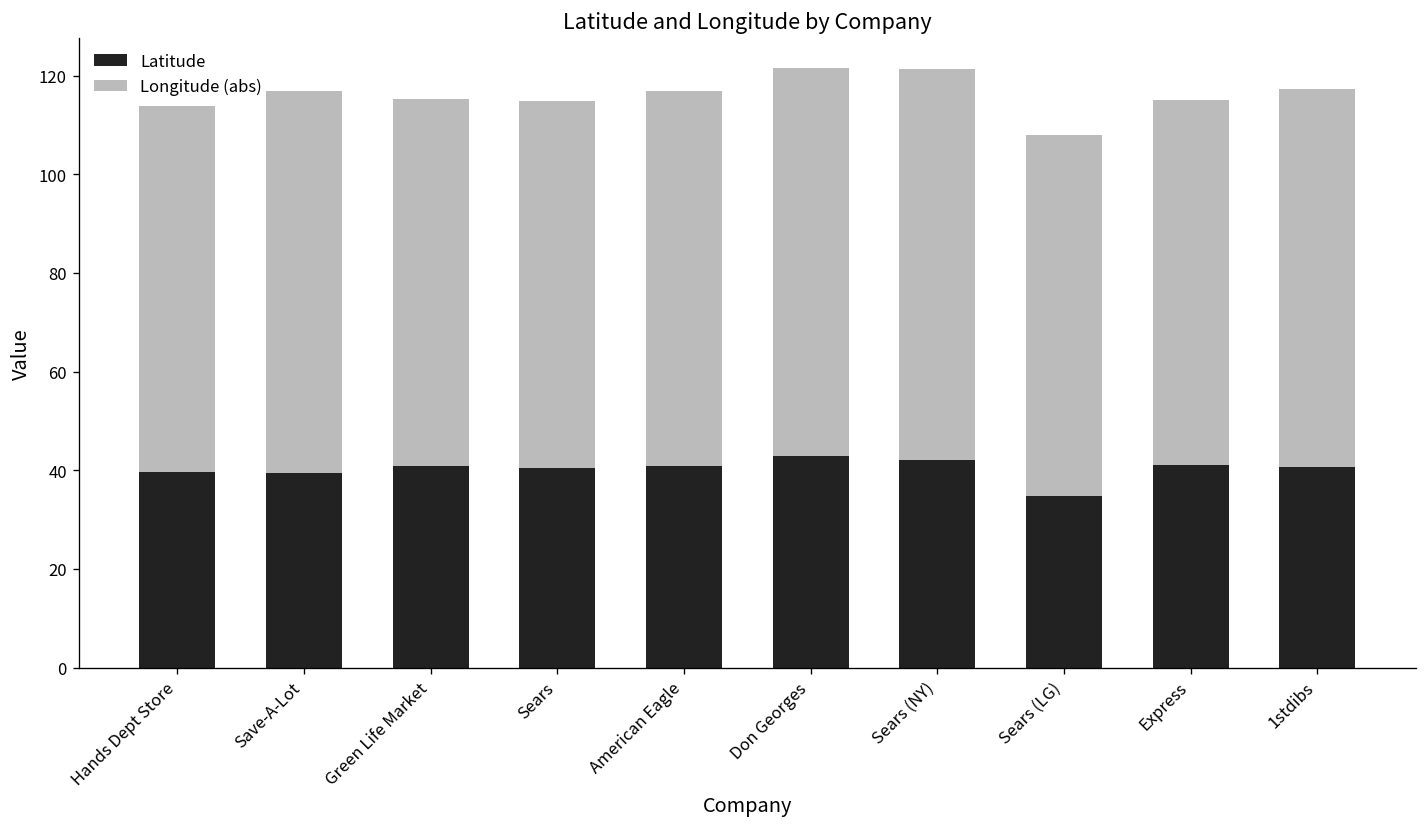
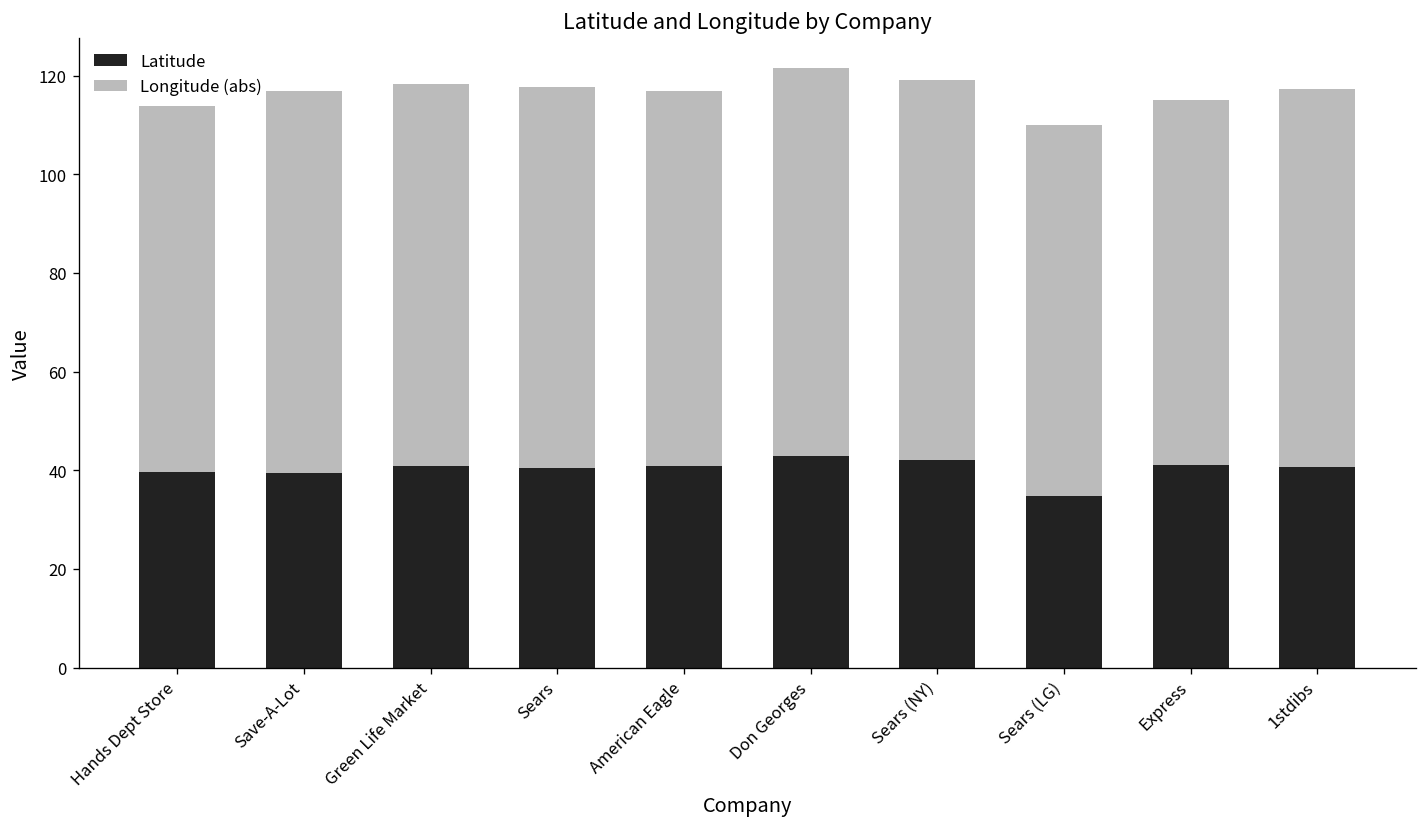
  {
    "Latitude": {
      "Hands Dept Store": 40,
      "Save-A-Lot": 39,
      "Green Life Market": 41,
      "Sears": 40,
      "American Eagle": 41,
      "Don Georges": 43,
      "Sears (NY)": 42,
      "Sears (LG)": 35,
      "Express": 41,
      "1stdibs": 41
    },
    "Longitude (abs)": {
      "Hands Dept Store": 74,
      "Save-A-Lot": 78,
-     "Green Life Market": 74,
-     "Sears": 74,
+     "Green Life Market": 78,
+     "Sears": 77,
      "American Eagle": 76,
      "Don Georges": 79,
-     "Sears (NY)": 79,
-     "Sears (LG)": 73,
+     "Sears (NY)": 77,
+     "Sears (LG)": 75,
      "Express": 74,
      "1stdibs": 76
    }
  }
